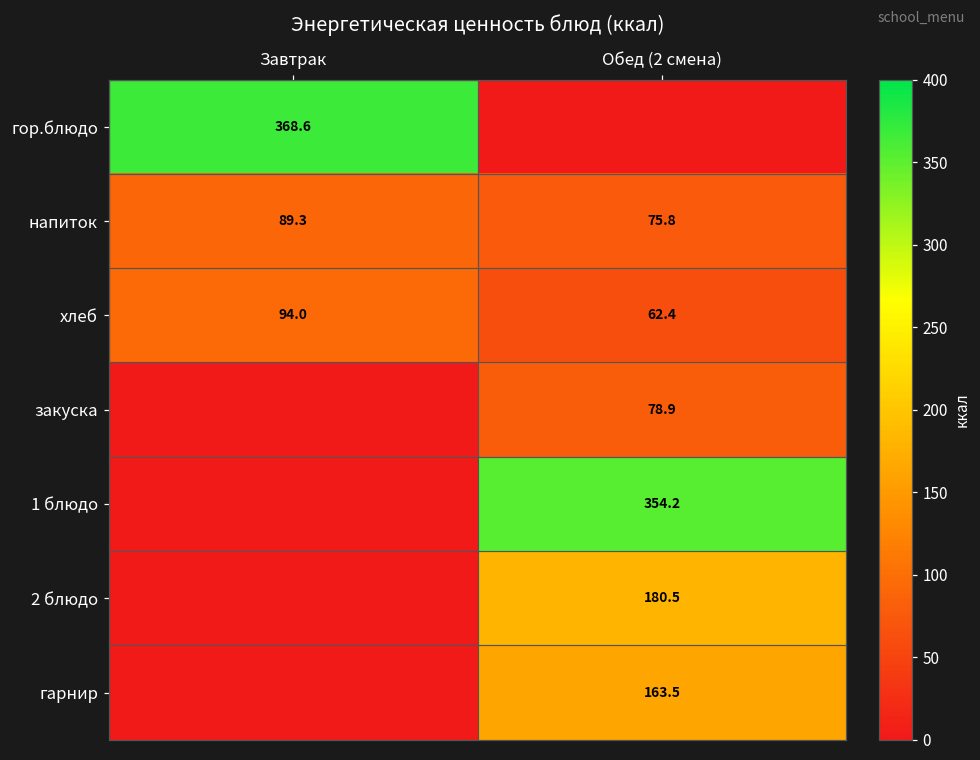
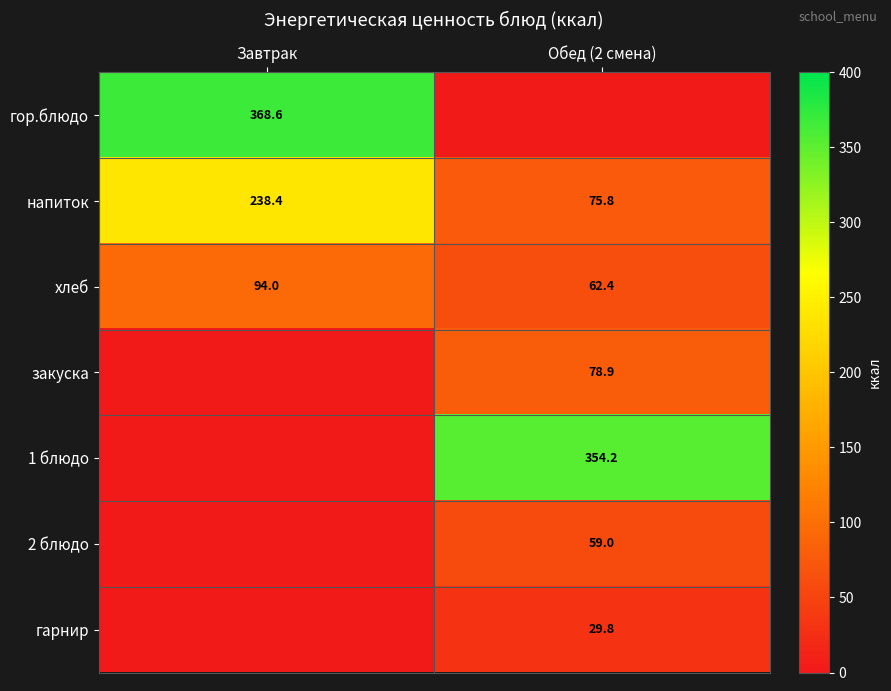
  {
    "гор.блюдо": {
      "Завтрак": 368.6
    },
    "напиток": {
-     "Завтрак": 89.3,
+     "Завтрак": 238.4,
      "Обед (2 смена)": 75.8
    },
    "хлеб": {
      "Завтрак": 94.0,
      "Обед (2 смена)": 62.4
    },
    "закуска": {
      "Обед (2 смена)": 78.9
    },
    "1 блюдо": {
      "Обед (2 смена)": 354.2
    },
    "2 блюдо": {
-     "Обед (2 смена)": 180.5
+     "Обед (2 смена)": 59.0
    },
    "гарнир": {
-     "Обед (2 смена)": 163.5
+     "Обед (2 смена)": 29.8
    }
  }
